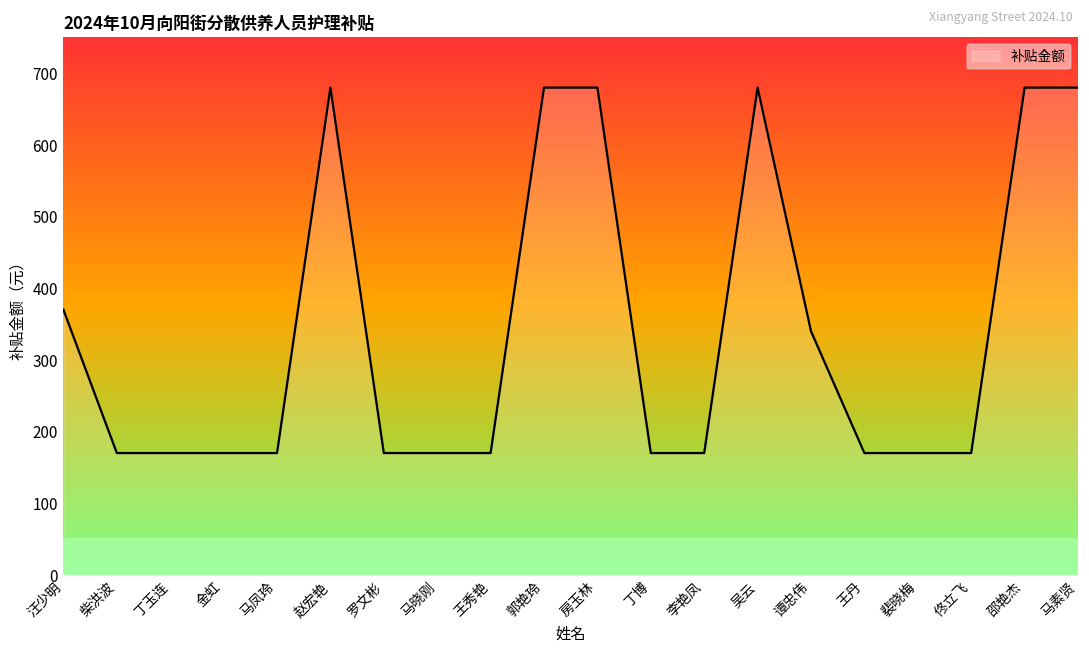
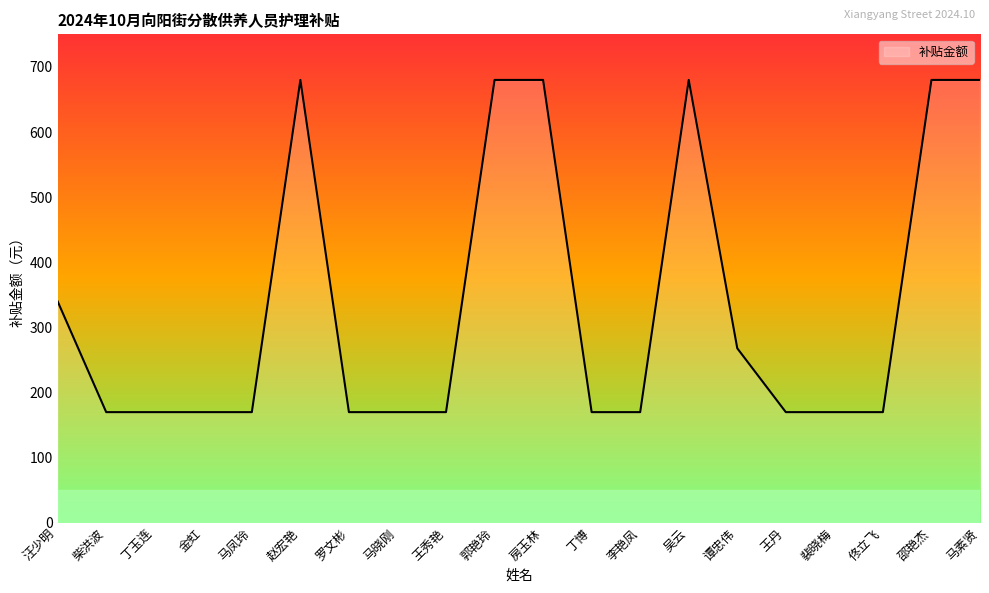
  {
-   "汪少明": 370,
+   "汪少明": 340,
    "柴洪波": 170,
    "丁玉连": 170,
    "金虹": 170,
    "马凤玲": 170,
    "赵宏艳": 680,
    "罗文彬": 170,
    "马晓刚": 170,
    "王秀艳": 170,
    "郭艳玲": 680,
    "房玉林": 680,
    "丁博": 170,
    "李艳凤": 170,
    "吴云": 680,
-   "谭忠伟": 340,
+   "谭忠伟": 270,
    "王丹": 170,
    "裴晓梅": 170,
    "佟立飞": 170,
    "邵艳杰": 680,
    "马素贤": 680
  }
